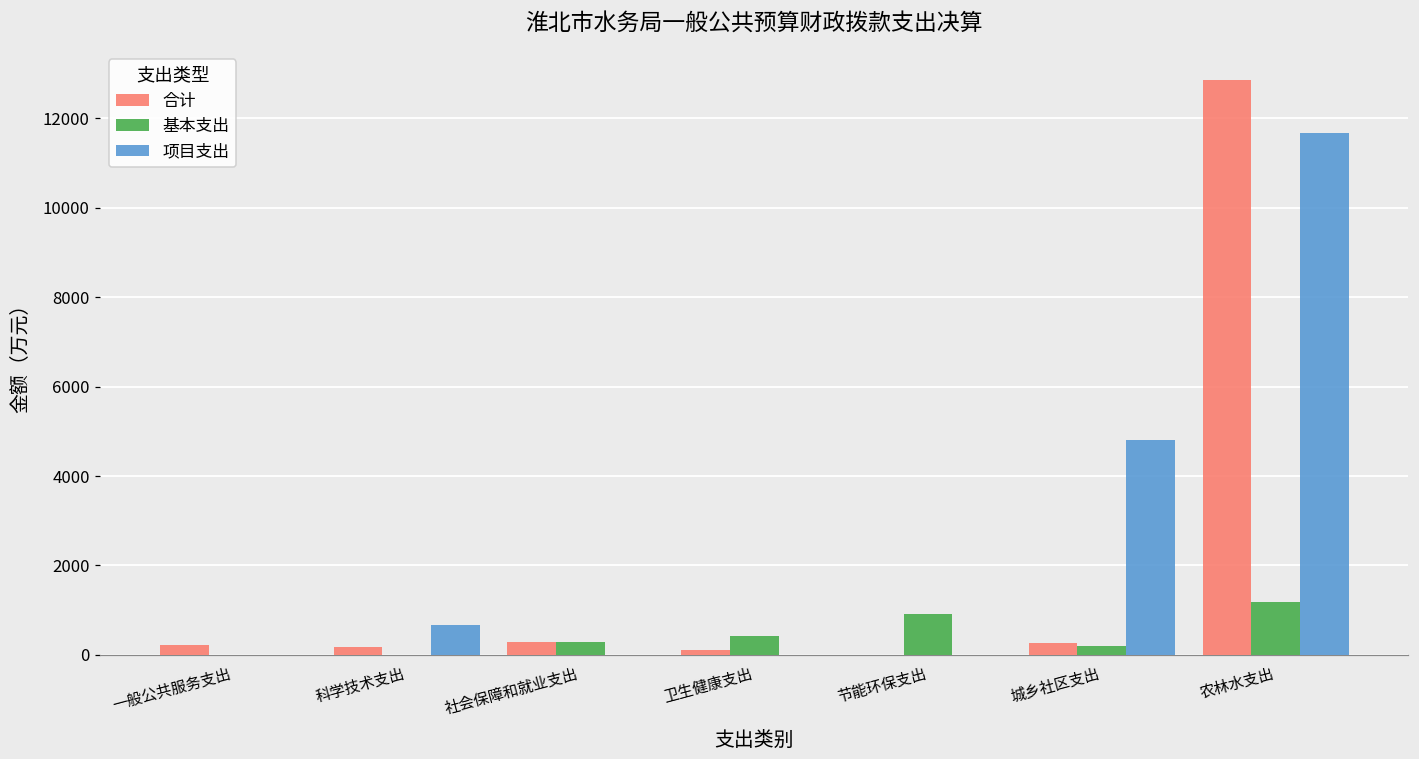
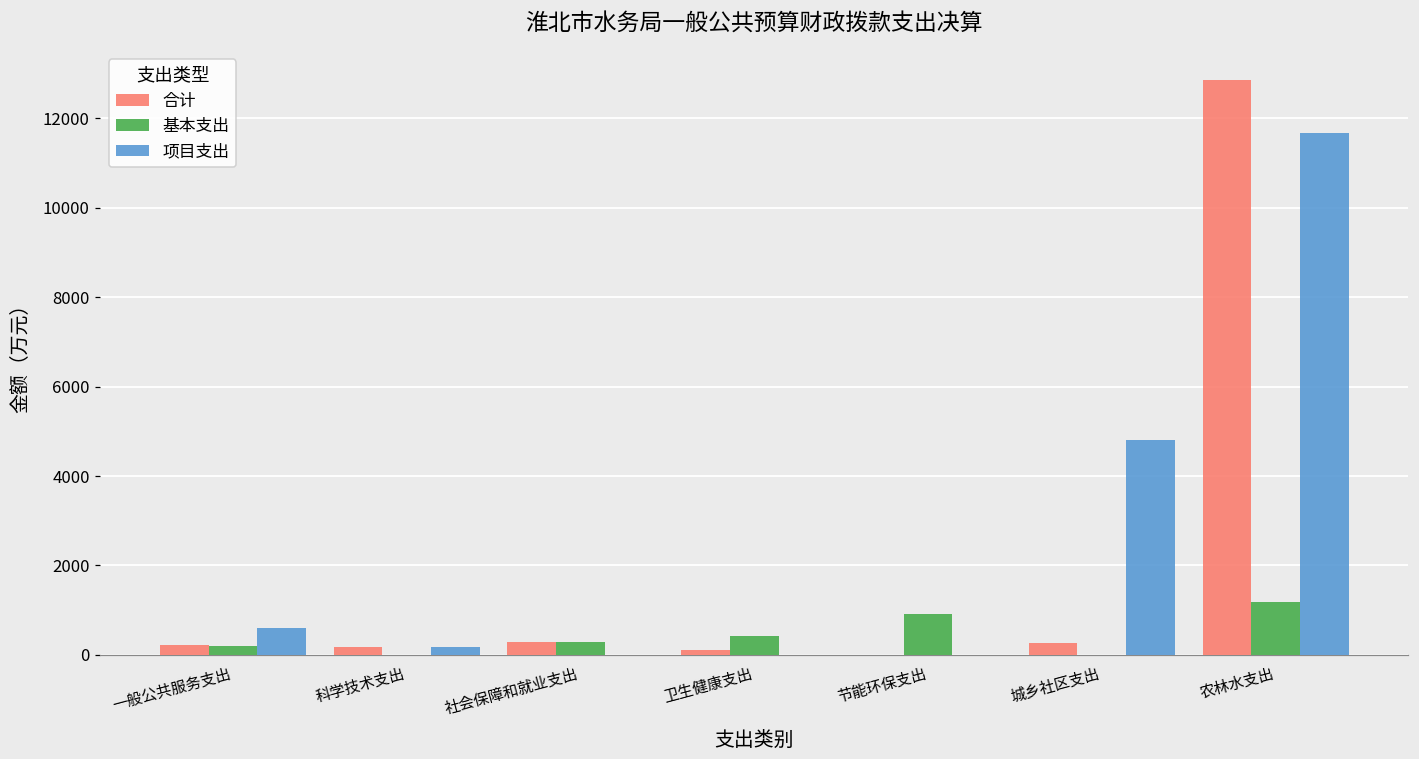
  {
    "合计": {
      "一般公共服务支出": 200,
      "科学技术支出": 200,
      "社会保障和就业支出": 300,
      "卫生健康支出": 100,
      "城乡社区支出": 300,
      "农林水支出": 12900
    },
    "基本支出": {
-     "一般公共服务支出": 0,
+     "一般公共服务支出": 200,
      "科学技术支出": 0,
      "社会保障和就业支出": 300,
      "卫生健康支出": 400,
      "节能环保支出": 900,
-     "城乡社区支出": 200,
+     "城乡社区支出": 0,
      "农林水支出": 1200
    },
    "项目支出": {
-     "一般公共服务支出": 0,
-     "科学技术支出": 700,
+     "一般公共服务支出": 600,
+     "科学技术支出": 200,
      "社会保障和就业支出": 0,
      "卫生健康支出": 0,
      "城乡社区支出": 4800,
      "农林水支出": 11700
    }
  }
